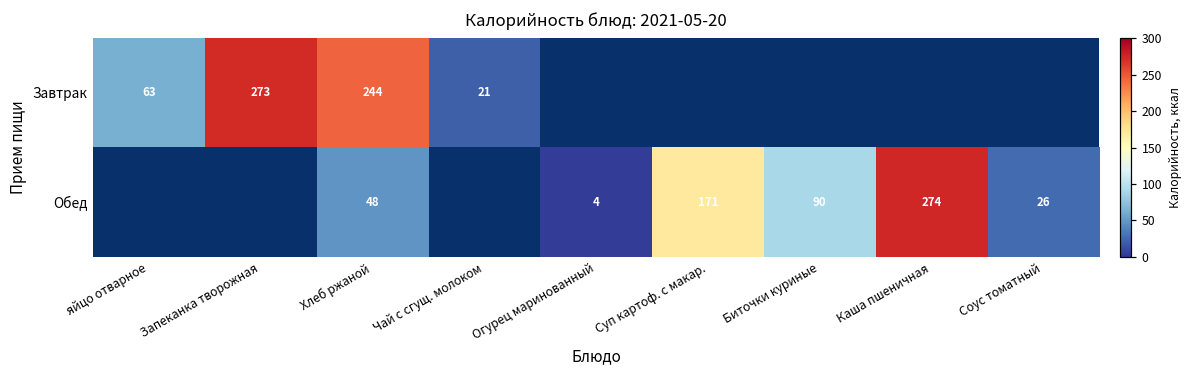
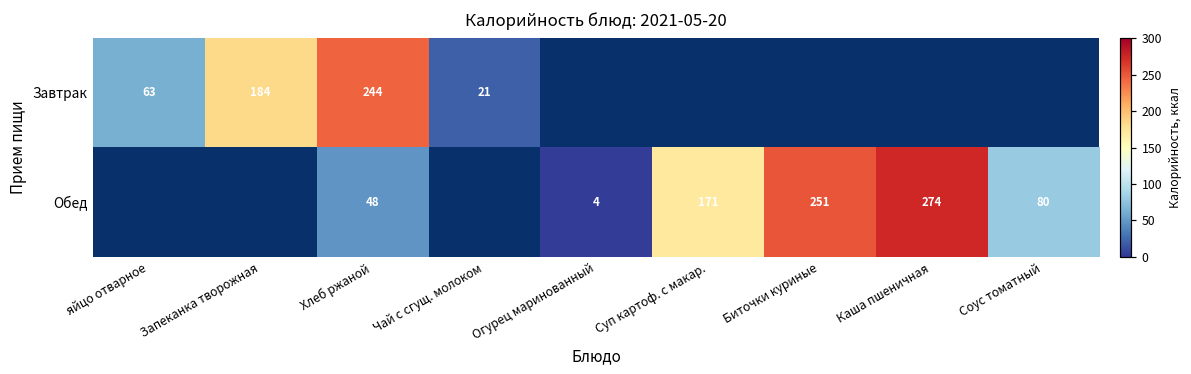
  {
    "Завтрак": {
      "яйцо отварное": 63,
-     "Запеканка творожная": 273,
+     "Запеканка творожная": 184,
      "Хлеб ржаной": 244,
      "Чай с сгущ. молоком": 21
    },
    "Обед": {
      "Хлеб ржаной": 48,
      "Огурец маринованный": 4,
      "Суп картоф. с макар.": 171,
-     "Биточки куриные": 90,
+     "Биточки куриные": 251,
      "Каша пшеничная": 274,
-     "Соус томатный": 26
+     "Соус томатный": 80
    }
  }
